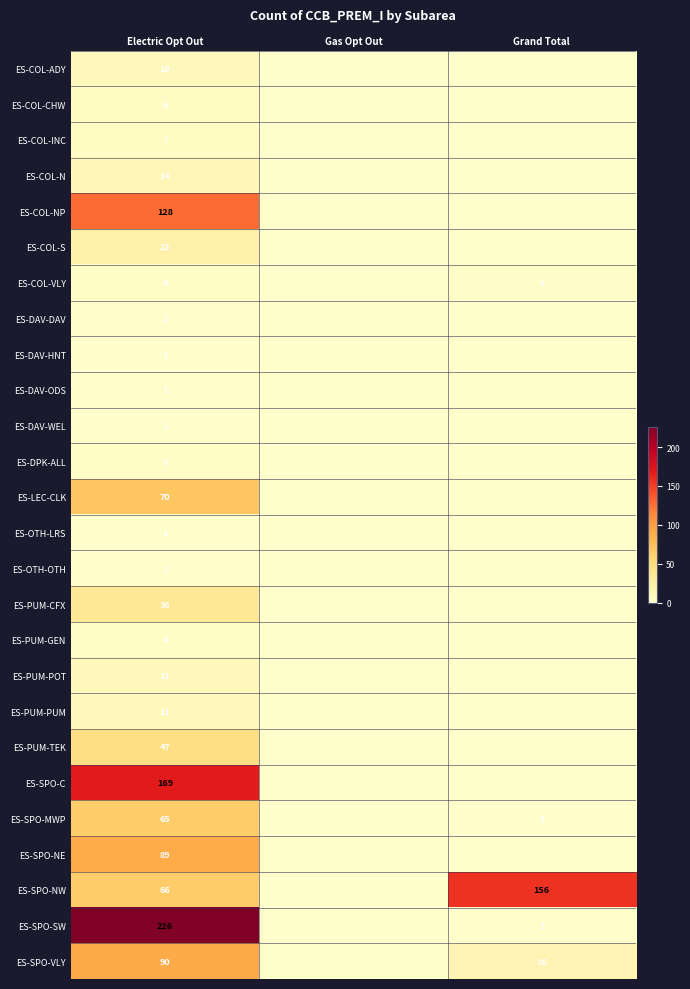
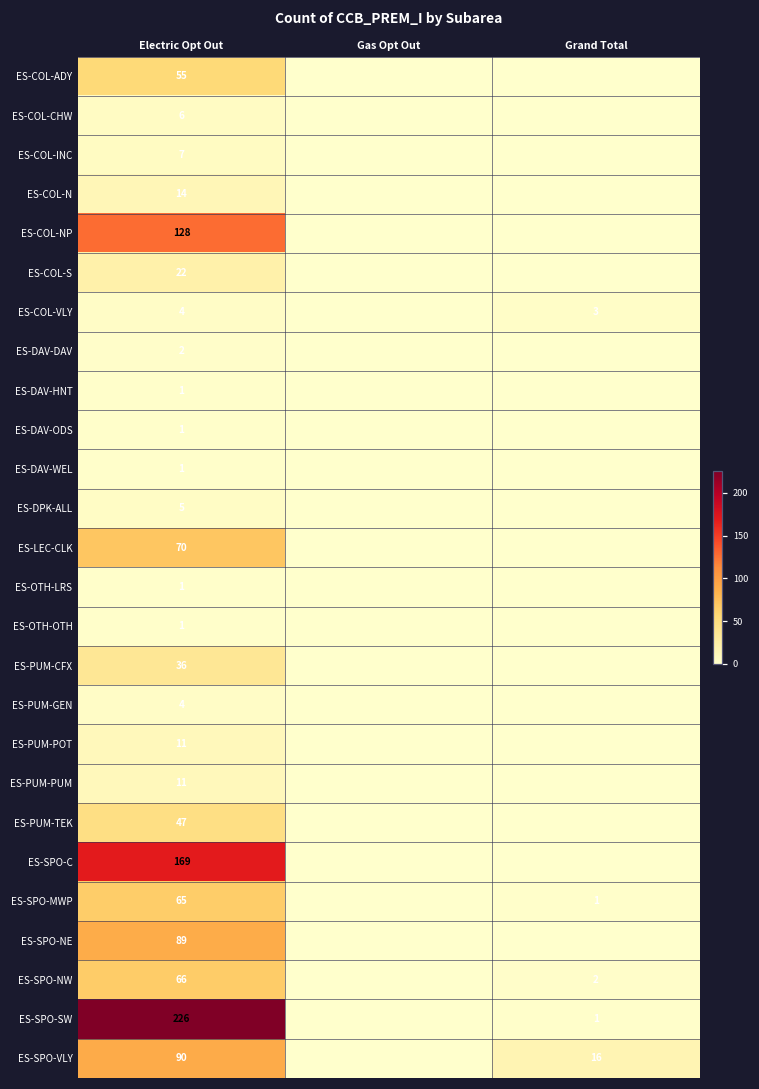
  {
    "ES-COL-ADY": {
-     "Electric Opt Out": 10
+     "Electric Opt Out": 55
    },
    "ES-COL-CHW": {
      "Electric Opt Out": 6
    },
    "ES-COL-INC": {
      "Electric Opt Out": 7
    },
    "ES-COL-N": {
      "Electric Opt Out": 14
    },
    "ES-COL-NP": {
      "Electric Opt Out": 128
    },
    "ES-COL-S": {
      "Electric Opt Out": 22
    },
    "ES-COL-VLY": {
      "Electric Opt Out": 4,
      "Grand Total": 3
    },
    "ES-DAV-DAV": {
      "Electric Opt Out": 2
    },
    "ES-DAV-HNT": {
      "Electric Opt Out": 1
    },
    "ES-DAV-ODS": {
      "Electric Opt Out": 1
    },
    "ES-DAV-WEL": {
      "Electric Opt Out": 1
    },
    "ES-DPK-ALL": {
      "Electric Opt Out": 5
    },
    "ES-LEC-CLK": {
      "Electric Opt Out": 70
    },
    "ES-OTH-LRS": {
      "Electric Opt Out": 1
    },
    "ES-OTH-OTH": {
      "Electric Opt Out": 1
    },
    "ES-PUM-CFX": {
      "Electric Opt Out": 36
    },
    "ES-PUM-GEN": {
      "Electric Opt Out": 4
    },
    "ES-PUM-POT": {
      "Electric Opt Out": 11
    },
    "ES-PUM-PUM": {
      "Electric Opt Out": 11
    },
    "ES-PUM-TEK": {
      "Electric Opt Out": 47
    },
    "ES-SPO-C": {
      "Electric Opt Out": 169
    },
    "ES-SPO-MWP": {
      "Electric Opt Out": 65,
      "Grand Total": 1
    },
    "ES-SPO-NE": {
      "Electric Opt Out": 89
    },
    "ES-SPO-NW": {
      "Electric Opt Out": 66,
-     "Grand Total": 156
+     "Grand Total": 2
    },
    "ES-SPO-SW": {
      "Electric Opt Out": 226,
      "Grand Total": 1
    },
    "ES-SPO-VLY": {
      "Electric Opt Out": 90,
      "Grand Total": 16
    }
  }
